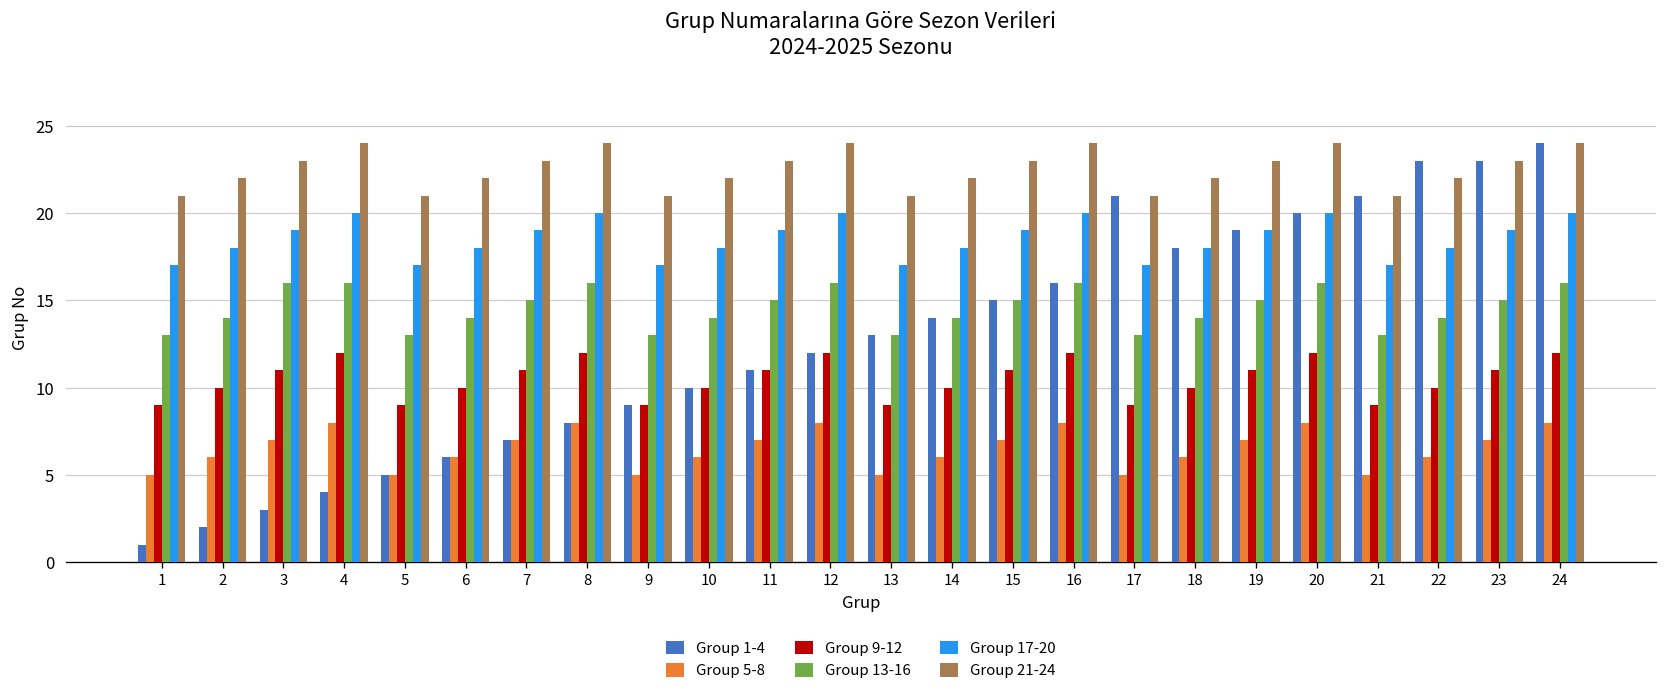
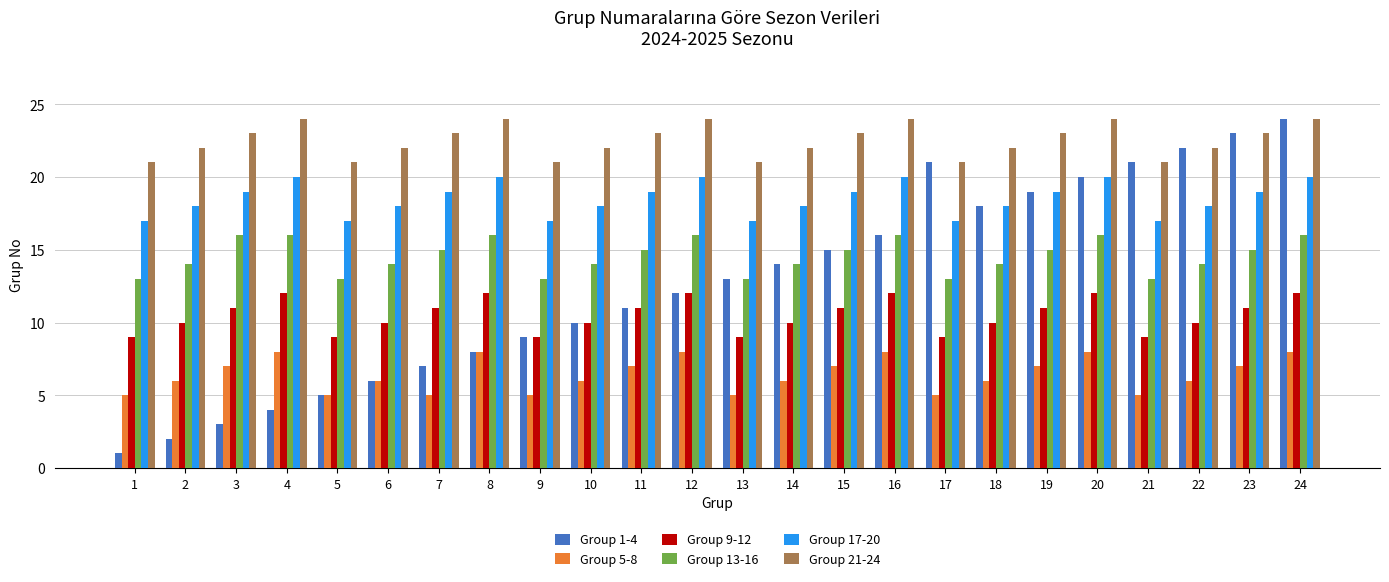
  {
    "Group 1-4": {
      "1": 1,
      "2": 2,
      "3": 3,
      "4": 4,
      "5": 5,
      "6": 6,
      "7": 7,
      "8": 8,
      "9": 9,
      "10": 10,
      "11": 11,
      "12": 12,
      "13": 13,
      "14": 14,
      "15": 15,
      "16": 16,
      "17": 21,
      "18": 18,
      "19": 19,
      "20": 20,
      "21": 21,
-     "22": 23,
+     "22": 22,
      "23": 23,
      "24": 24
    },
    "Group 5-8": {
      "1": 5,
      "2": 6,
      "3": 7,
      "4": 8,
      "5": 5,
      "6": 6,
-     "7": 7,
+     "7": 5,
      "8": 8,
      "9": 5,
      "10": 6,
      "11": 7,
      "12": 8,
      "13": 5,
      "14": 6,
      "15": 7,
      "16": 8,
      "17": 5,
      "18": 6,
      "19": 7,
      "20": 8,
      "21": 5,
      "22": 6,
      "23": 7,
      "24": 8
    },
    "Group 9-12": {
      "1": 9,
      "2": 10,
      "3": 11,
      "4": 12,
      "5": 9,
      "6": 10,
      "7": 11,
      "8": 12,
      "9": 9,
      "10": 10,
      "11": 11,
      "12": 12,
      "13": 9,
      "14": 10,
      "15": 11,
      "16": 12,
      "17": 9,
      "18": 10,
      "19": 11,
      "20": 12,
      "21": 9,
      "22": 10,
      "23": 11,
      "24": 12
    },
    "Group 13-16": {
      "1": 13,
      "2": 14,
      "3": 16,
      "4": 16,
      "5": 13,
      "6": 14,
      "7": 15,
      "8": 16,
      "9": 13,
      "10": 14,
      "11": 15,
      "12": 16,
      "13": 13,
      "14": 14,
      "15": 15,
      "16": 16,
      "17": 13,
      "18": 14,
      "19": 15,
      "20": 16,
      "21": 13,
      "22": 14,
      "23": 15,
      "24": 16
    },
    "Group 17-20": {
      "1": 17,
      "2": 18,
      "3": 19,
      "4": 20,
      "5": 17,
      "6": 18,
      "7": 19,
      "8": 20,
      "9": 17,
      "10": 18,
      "11": 19,
      "12": 20,
      "13": 17,
      "14": 18,
      "15": 19,
      "16": 20,
      "17": 17,
      "18": 18,
      "19": 19,
      "20": 20,
      "21": 17,
      "22": 18,
      "23": 19,
      "24": 20
    },
    "Group 21-24": {
      "1": 21,
      "2": 22,
      "3": 23,
      "4": 24,
      "5": 21,
      "6": 22,
      "7": 23,
      "8": 24,
      "9": 21,
      "10": 22,
      "11": 23,
      "12": 24,
      "13": 21,
      "14": 22,
      "15": 23,
      "16": 24,
      "17": 21,
      "18": 22,
      "19": 23,
      "20": 24,
      "21": 21,
      "22": 22,
      "23": 23,
      "24": 24
    }
  }
